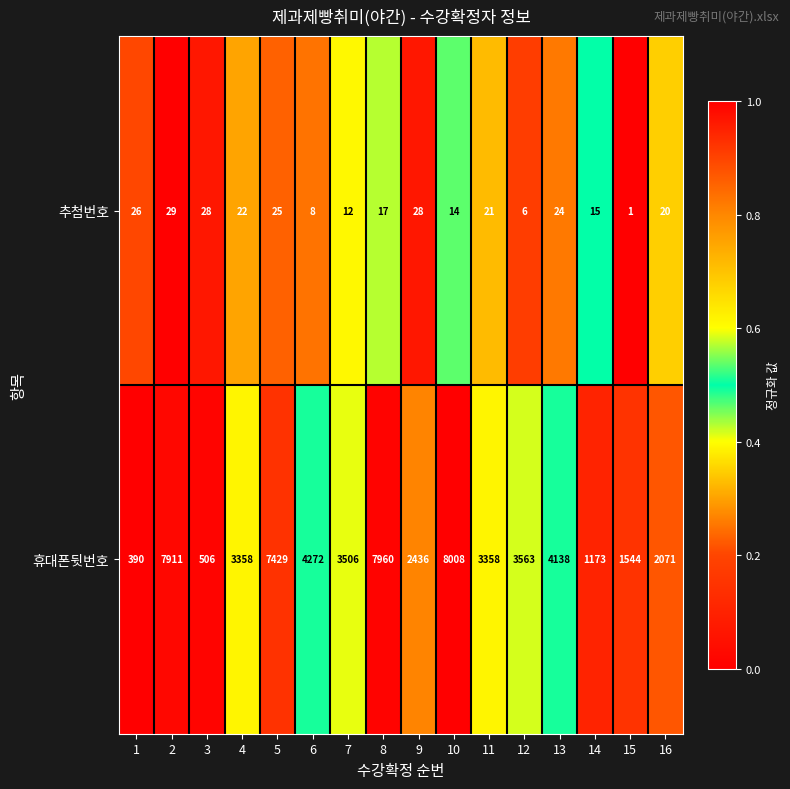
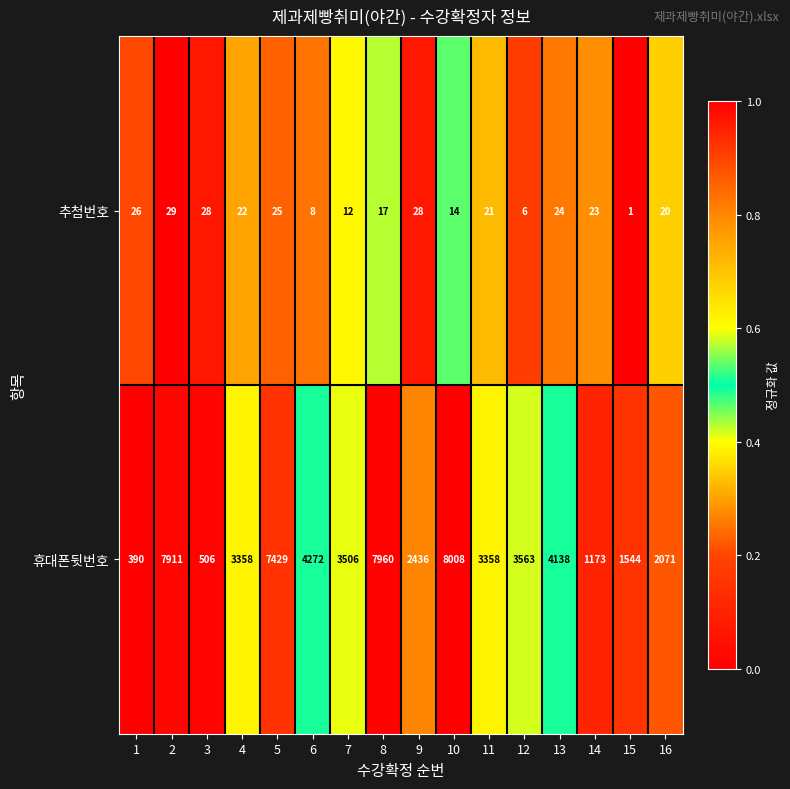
  {
    "추첨번호": {
      "1": 26,
      "2": 29,
      "3": 28,
      "4": 22,
      "5": 25,
      "6": 8,
      "7": 12,
      "8": 17,
      "9": 28,
      "10": 14,
      "11": 21,
      "12": 6,
      "13": 24,
-     "14": 15,
+     "14": 23,
      "15": 1,
      "16": 20
    },
    "휴대폰뒷번호": {
      "1": 390,
      "2": 7911,
      "3": 506,
      "4": 3358,
      "5": 7429,
      "6": 4272,
      "7": 3506,
      "8": 7960,
      "9": 2436,
      "10": 8008,
      "11": 3358,
      "12": 3563,
      "13": 4138,
      "14": 1173,
      "15": 1544,
      "16": 2071
    }
  }
